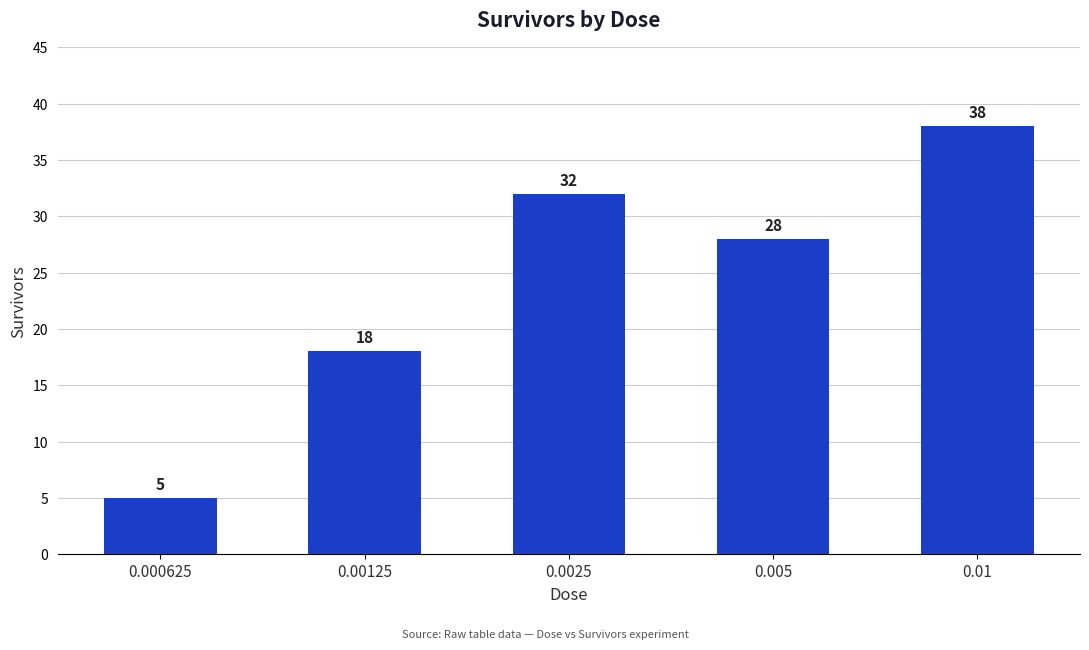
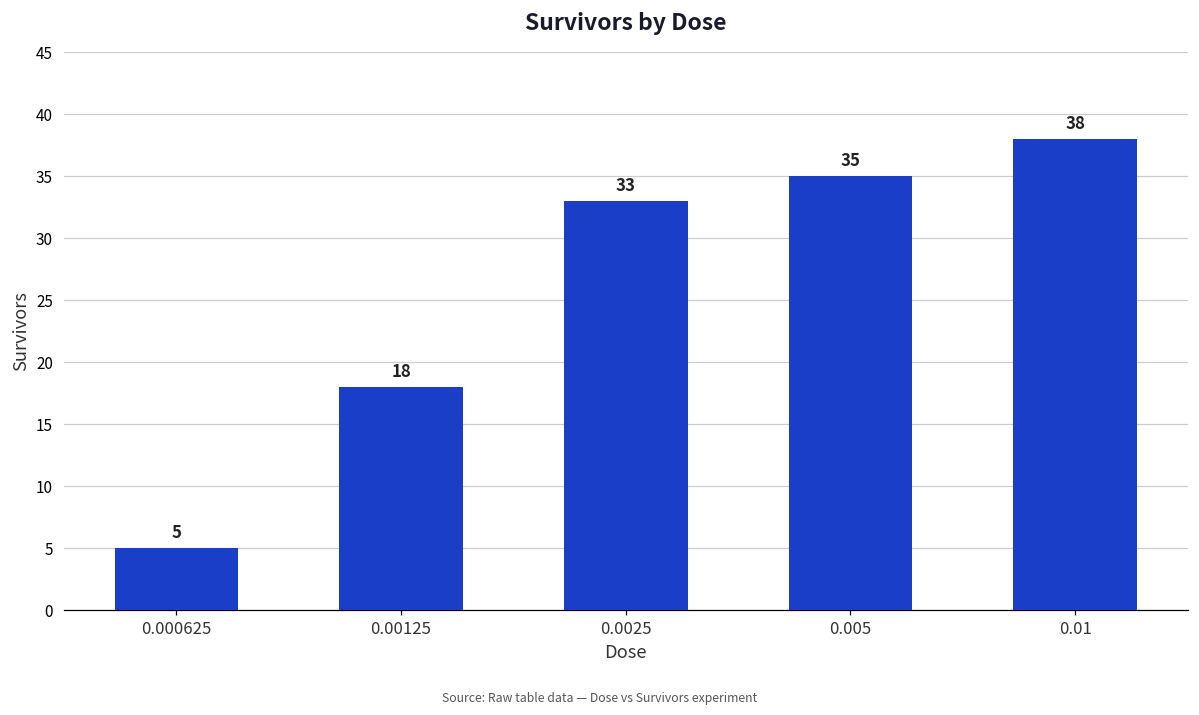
  {
    "0.000625": 5,
    "0.00125": 18,
-   "0.0025": 32,
-   "0.005": 28,
+   "0.0025": 33,
+   "0.005": 35,
    "0.01": 38
  }
